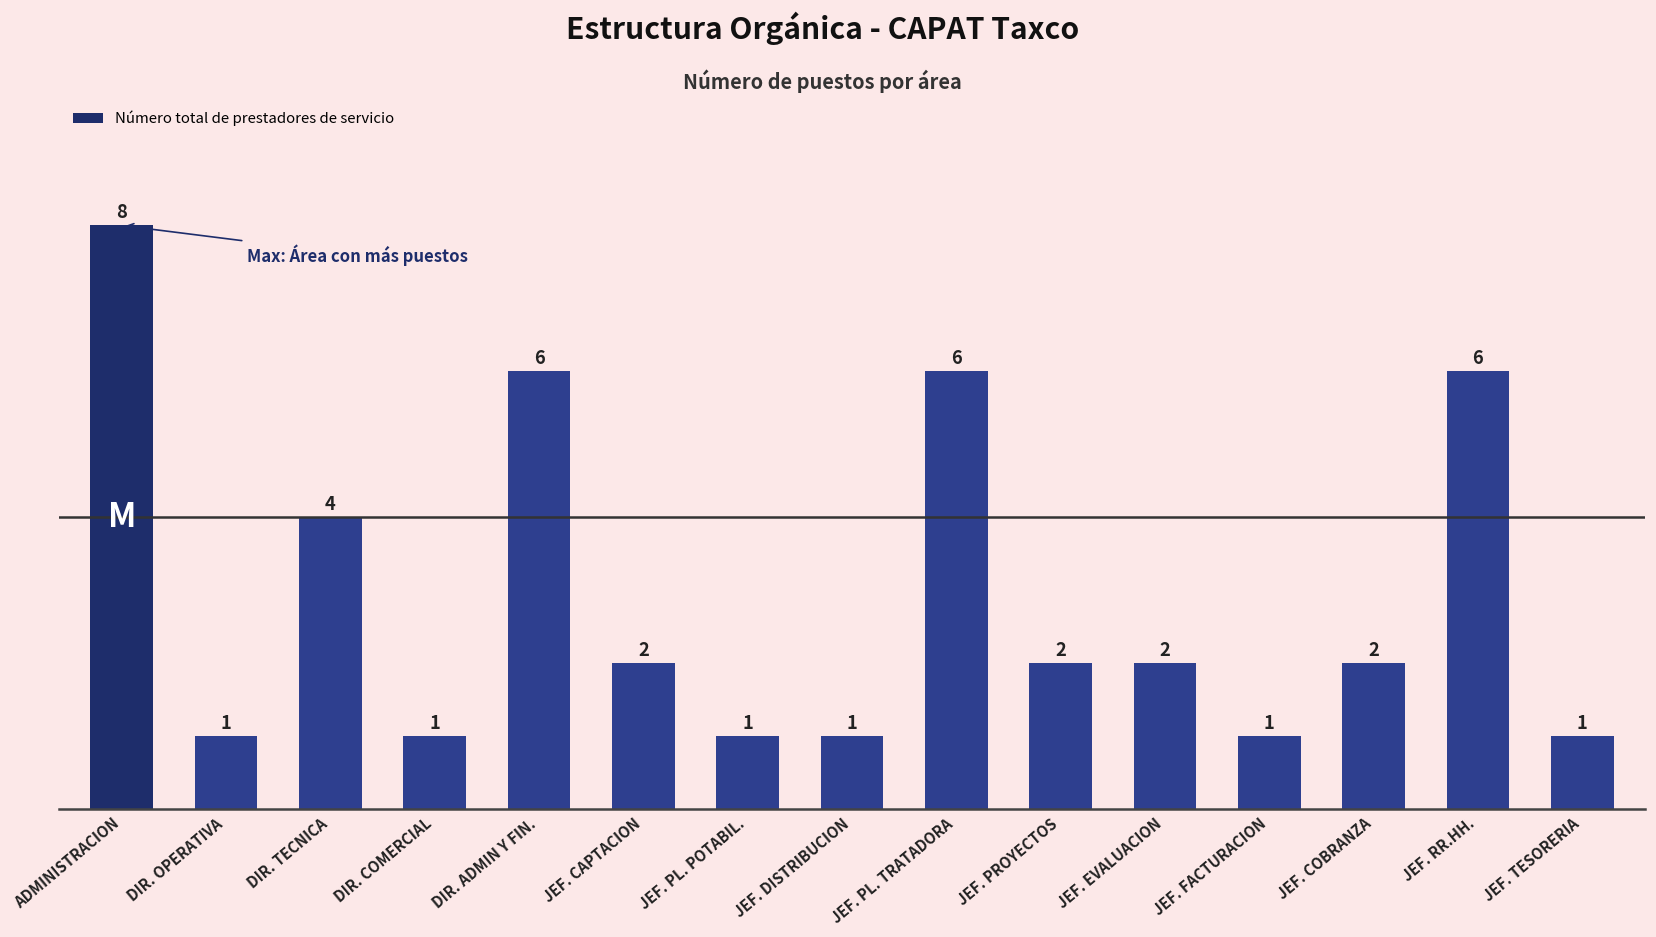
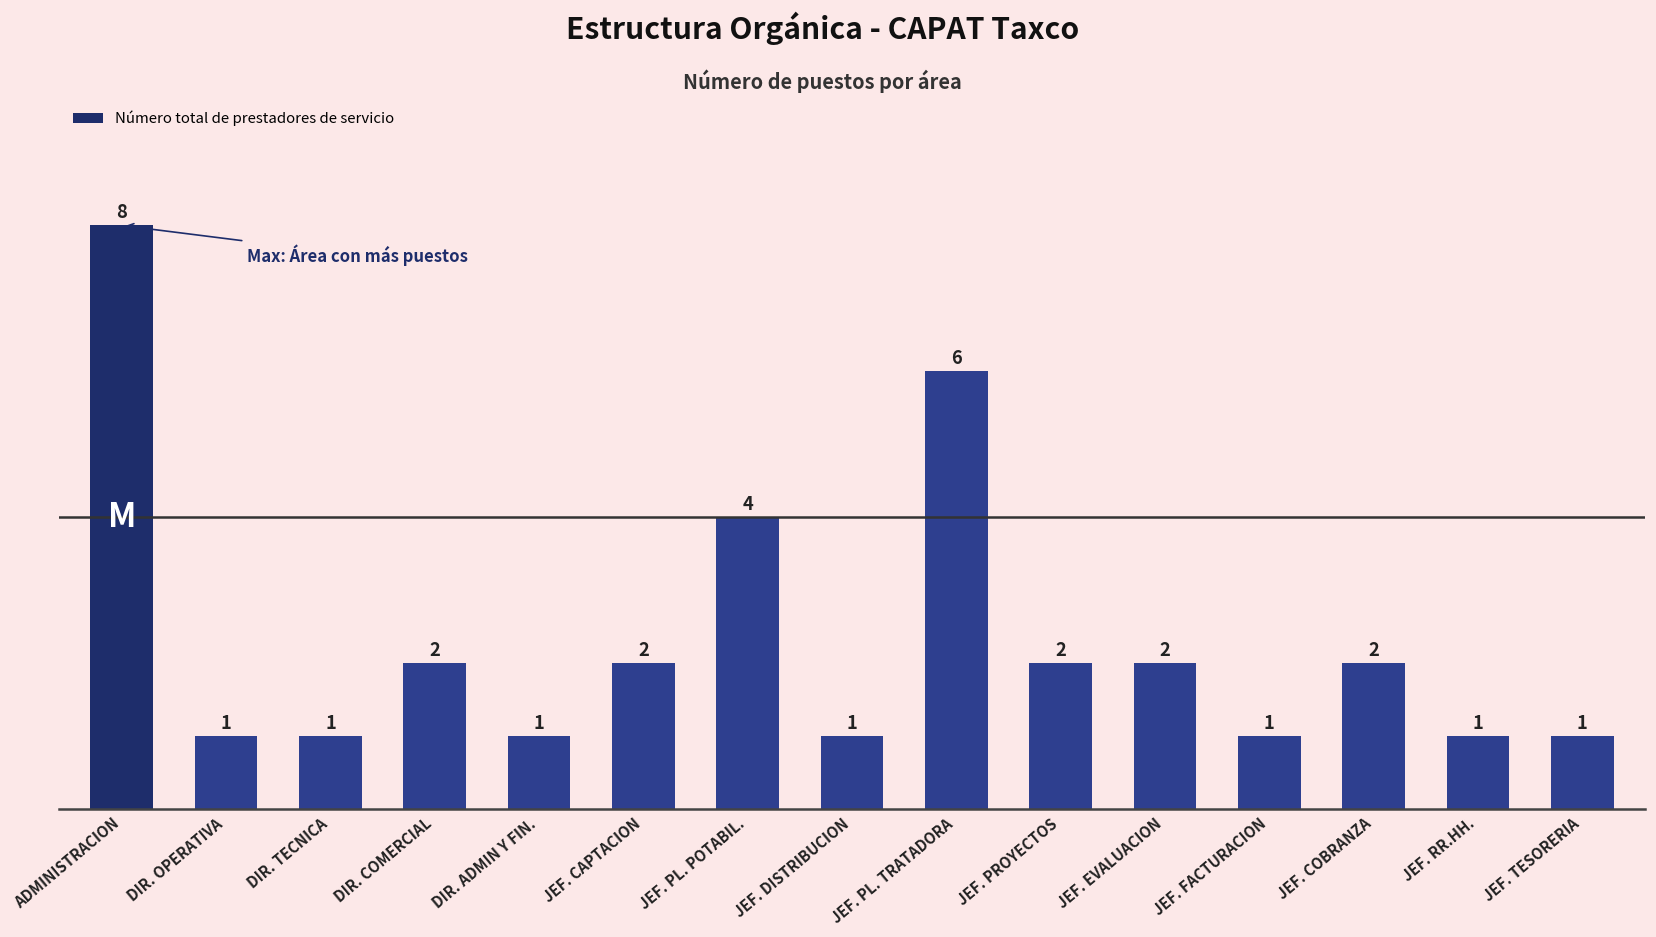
  {
    "ADMINISTRACION": 8,
    "DIR. OPERATIVA": 1,
-   "DIR. TECNICA": 4,
-   "DIR. COMERCIAL": 1,
-   "DIR. ADMIN Y FIN.": 6,
+   "DIR. TECNICA": 1,
+   "DIR. COMERCIAL": 2,
+   "DIR. ADMIN Y FIN.": 1,
    "JEF. CAPTACION": 2,
-   "JEF. PL. POTABIL.": 1,
+   "JEF. PL. POTABIL.": 4,
    "JEF. DISTRIBUCION": 1,
    "JEF. PL. TRATADORA": 6,
    "JEF. PROYECTOS": 2,
    "JEF. EVALUACION": 2,
    "JEF. FACTURACION": 1,
    "JEF. COBRANZA": 2,
-   "JEF. RR.HH.": 6,
+   "JEF. RR.HH.": 1,
    "JEF. TESORERIA": 1
  }
